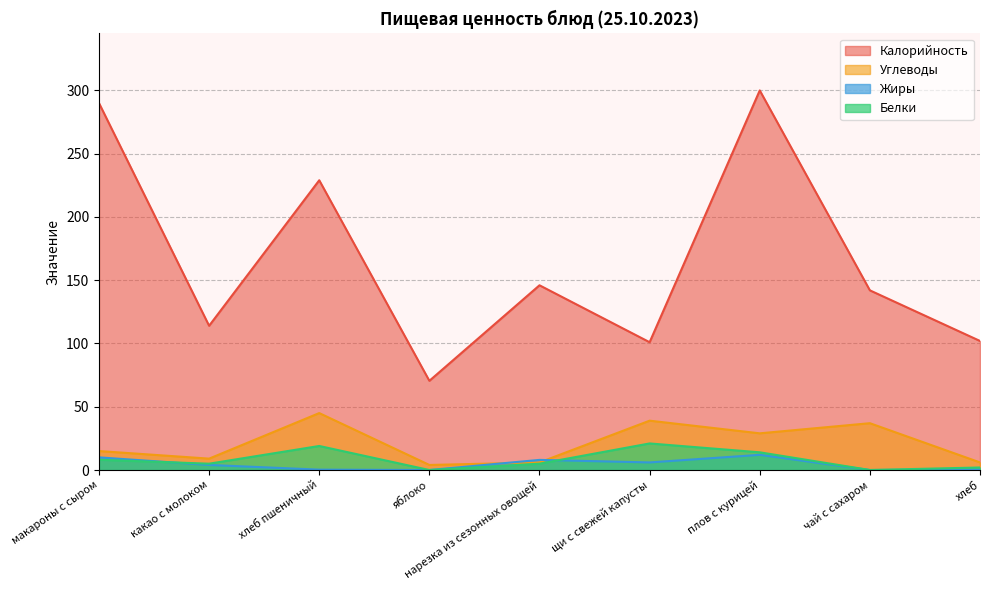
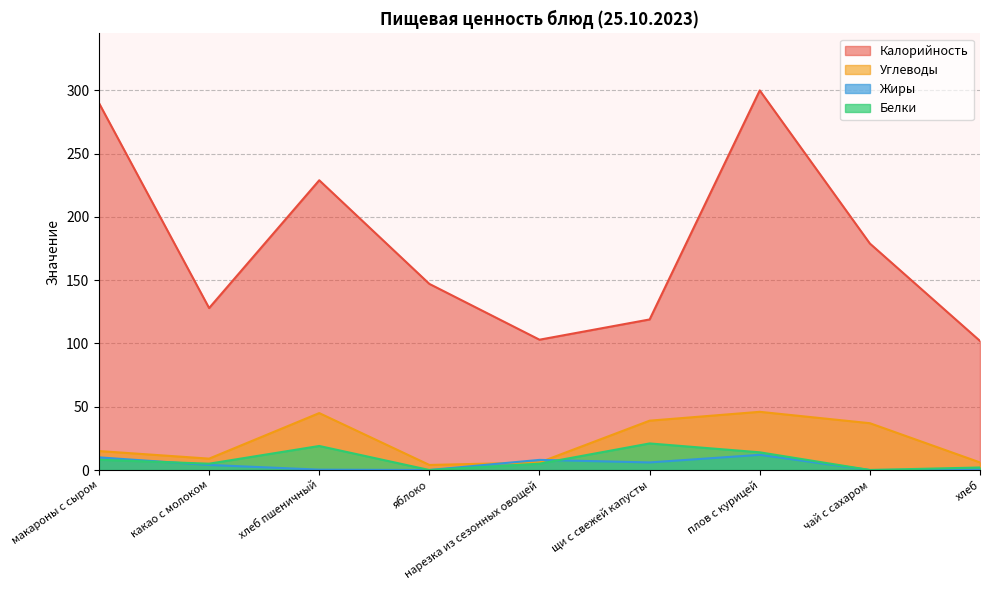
  {
    "Калорийность": {
      "макароны с сыром": 290,
-     "какао с молоком": 114,
+     "какао с молоком": 128,
      "хлеб пшеничный": 229,
-     "яблоко": 71,
-     "нарезка из сезонных овощей": 146,
-     "щи с свежей капусты": 101,
+     "яблоко": 147,
+     "нарезка из сезонных овощей": 103,
+     "щи с свежей капусты": 119,
      "плов с курицей": 300,
-     "чай с сахаром": 142,
+     "чай с сахаром": 179,
      "хлеб": 102
    },
    "Углеводы": {
      "макароны с сыром": 15,
      "какао с молоком": 9,
      "хлеб пшеничный": 45,
      "яблоко": 4,
      "щи с свежей капусты": 39,
-     "плов с курицей": 29,
+     "плов с курицей": 46,
      "чай с сахаром": 37,
      "хлеб": 6
    },
    "Жиры": {
      "хлеб пшеничный": 0,
      "щи с свежей капусты": 6
    },
    "Белки": {
      "хлеб пшеничный": 19,
      "щи с свежей капусты": 21
    }
  }
